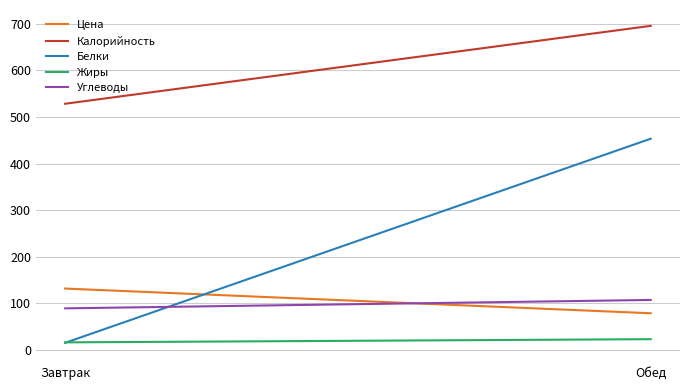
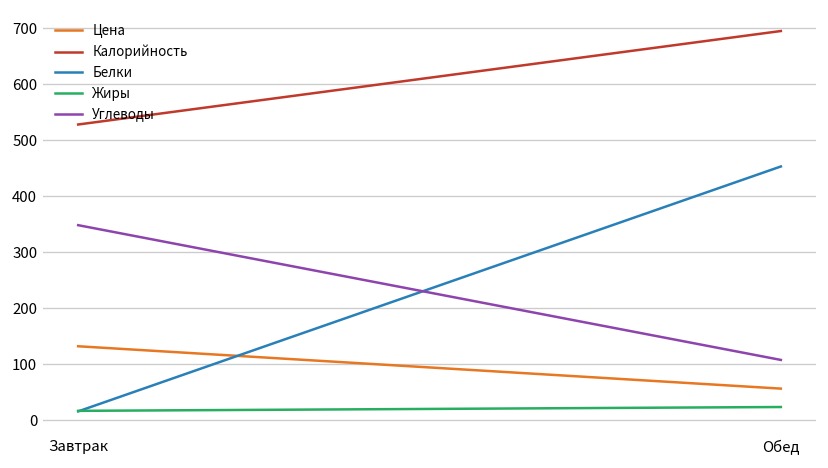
  {
    "Цена": {
      "Завтрак": 130,
-     "Обед": 80
+     "Обед": 60
    },
    "Калорийность": {
      "Завтрак": 530,
      "Обед": 700
    },
    "Белки": {
      "Обед": 450
    },
    "Жиры": {
      "Обед": 20
    },
    "Углеводы": {
-     "Завтрак": 90,
+     "Завтрак": 350,
      "Обед": 110
    }
  }
